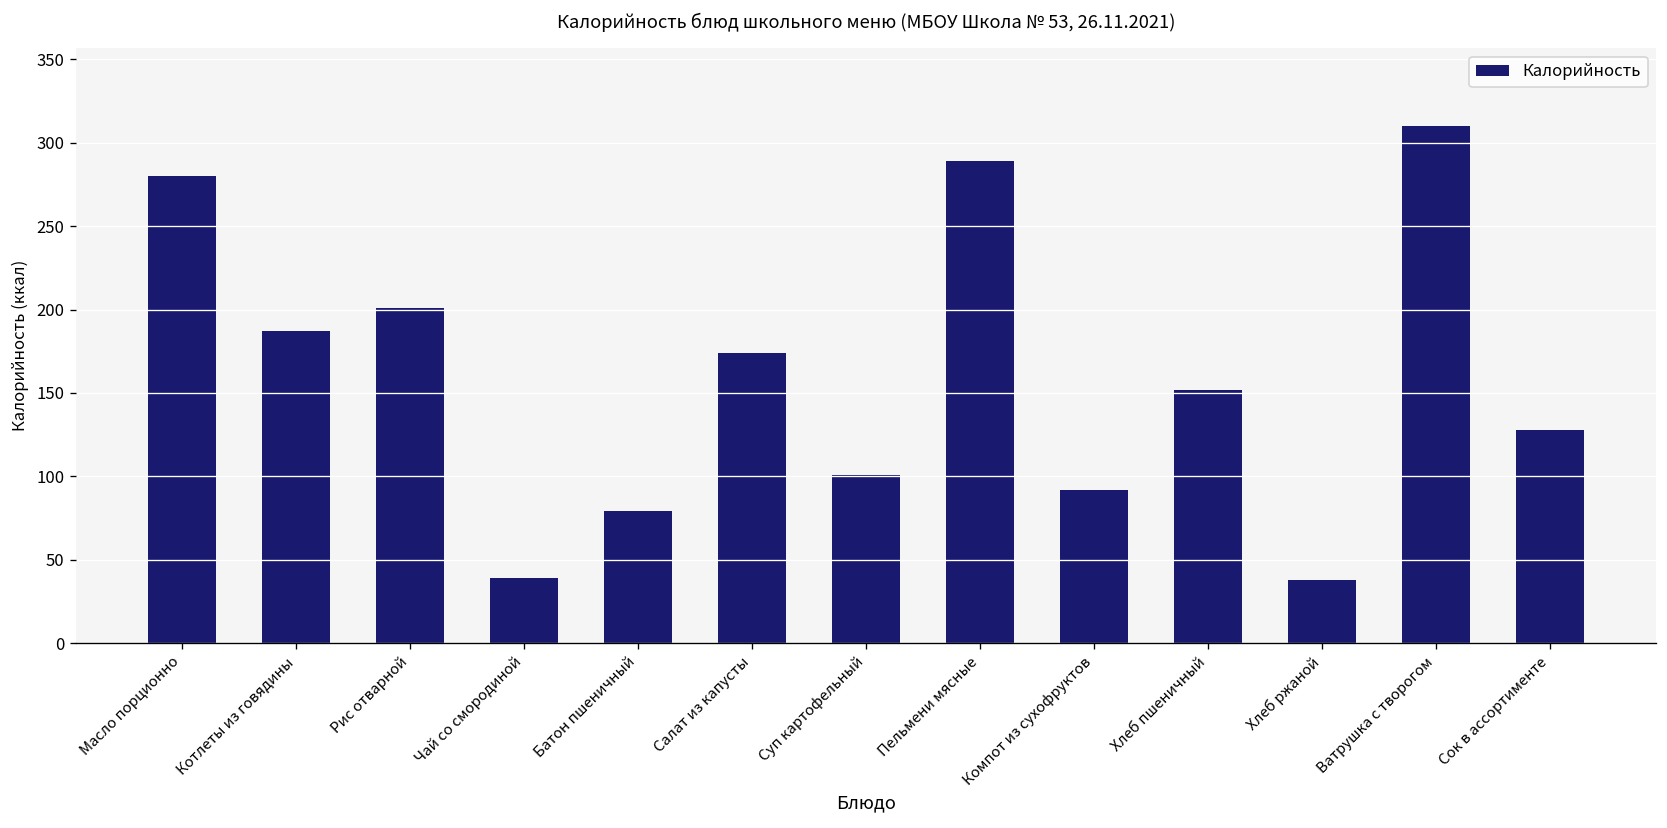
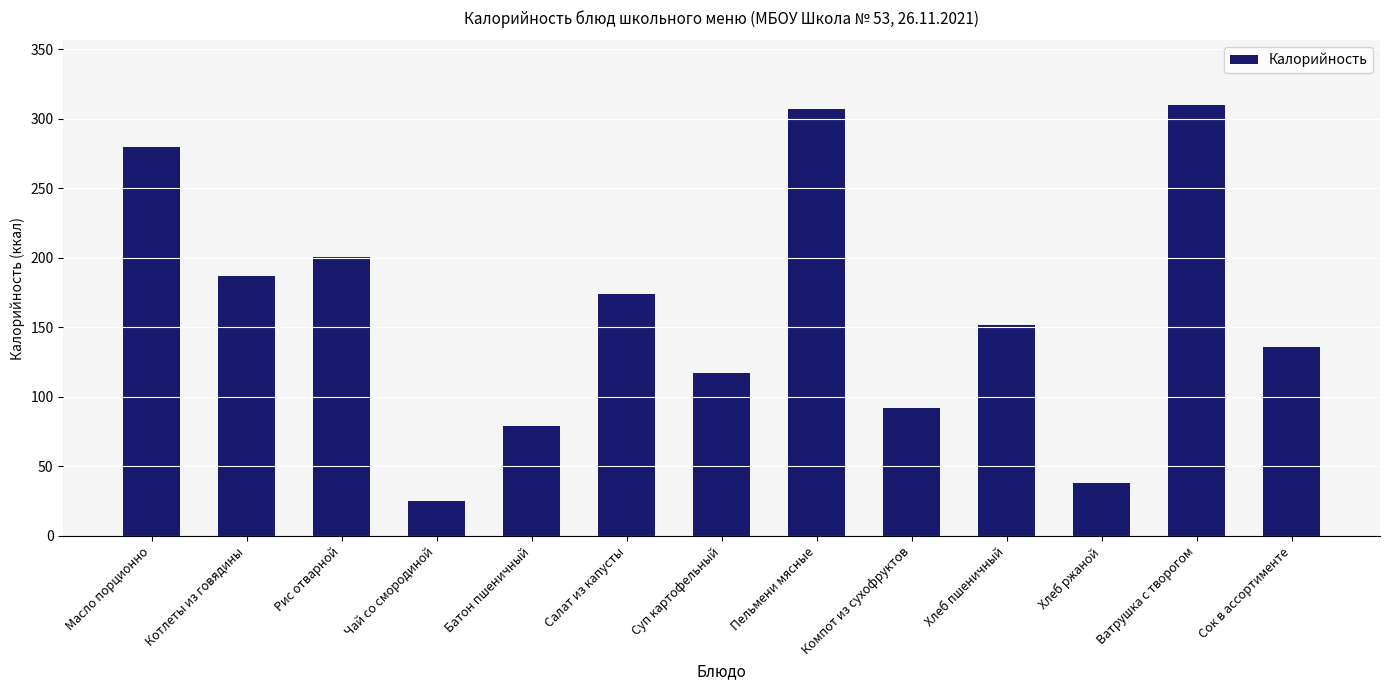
  {
    "Масло порционно": 280,
    "Котлеты из говядины": 187,
    "Рис отварной": 201,
-   "Чай со смородиной": 39,
+   "Чай со смородиной": 25,
    "Батон пшеничный": 79,
    "Салат из капусты": 174,
-   "Суп картофельный": 101,
-   "Пельмени мясные": 289,
+   "Суп картофельный": 117,
+   "Пельмени мясные": 307,
    "Компот из сухофруктов": 92,
    "Хлеб пшеничный": 152,
    "Хлеб ржаной": 38,
    "Ватрушка с творогом": 310,
-   "Сок в ассортименте": 128
+   "Сок в ассортименте": 136
  }
